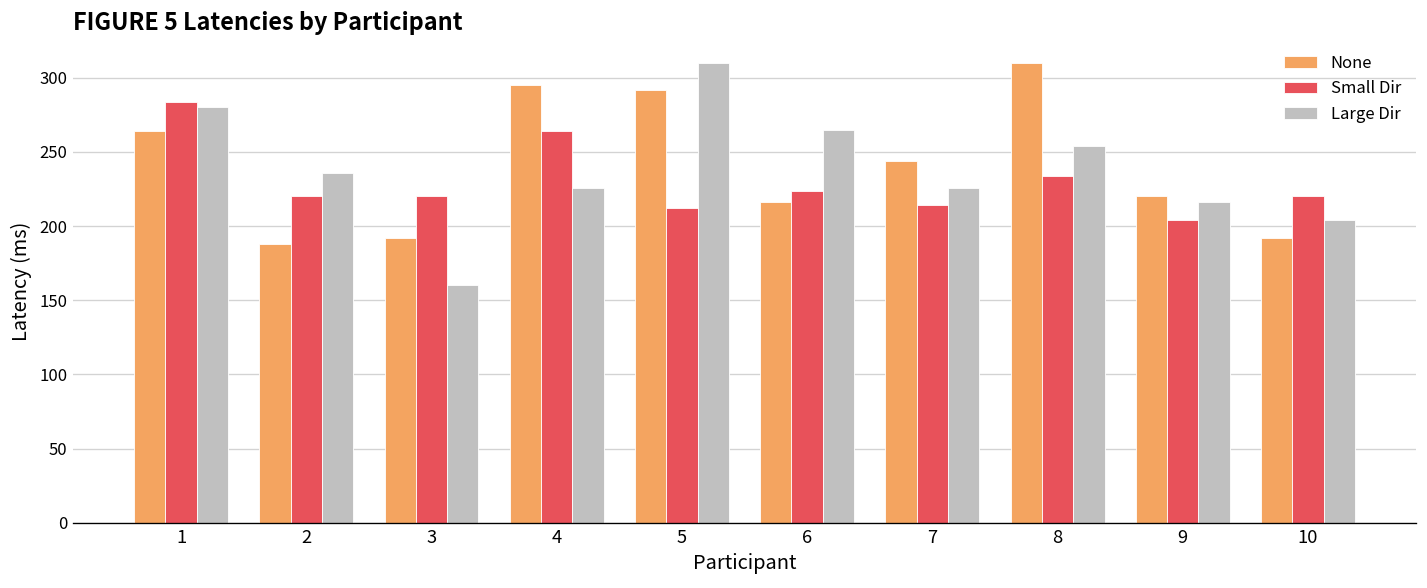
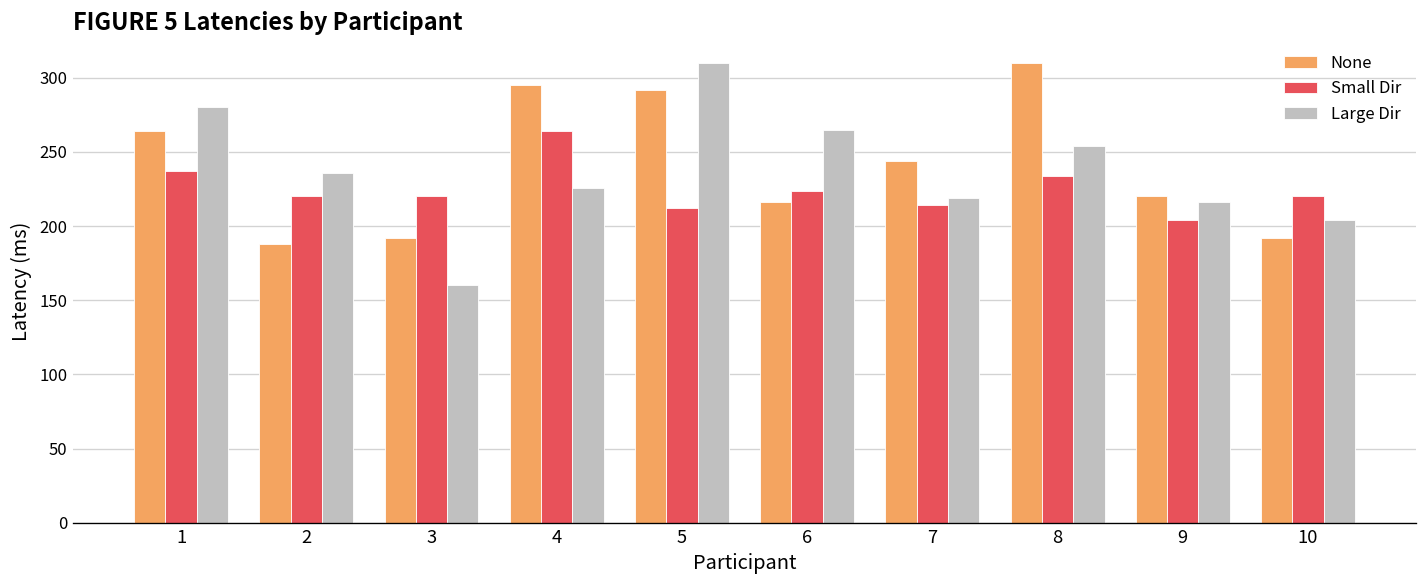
  {
    "None": {
      "1": 264,
      "2": 188,
      "3": 192,
      "4": 295,
      "5": 292,
      "6": 216,
      "7": 244,
      "8": 310,
      "9": 220,
      "10": 192
    },
    "Small Dir": {
-     "1": 284,
+     "1": 237,
      "2": 220,
      "3": 220,
      "4": 264,
      "5": 212,
      "6": 224,
      "7": 214,
      "8": 234,
      "9": 204,
      "10": 220
    },
    "Large Dir": {
      "1": 280,
      "2": 236,
      "3": 160,
      "4": 226,
      "5": 310,
      "6": 265,
-     "7": 226,
+     "7": 219,
      "8": 254,
      "9": 216,
      "10": 204
    }
  }
